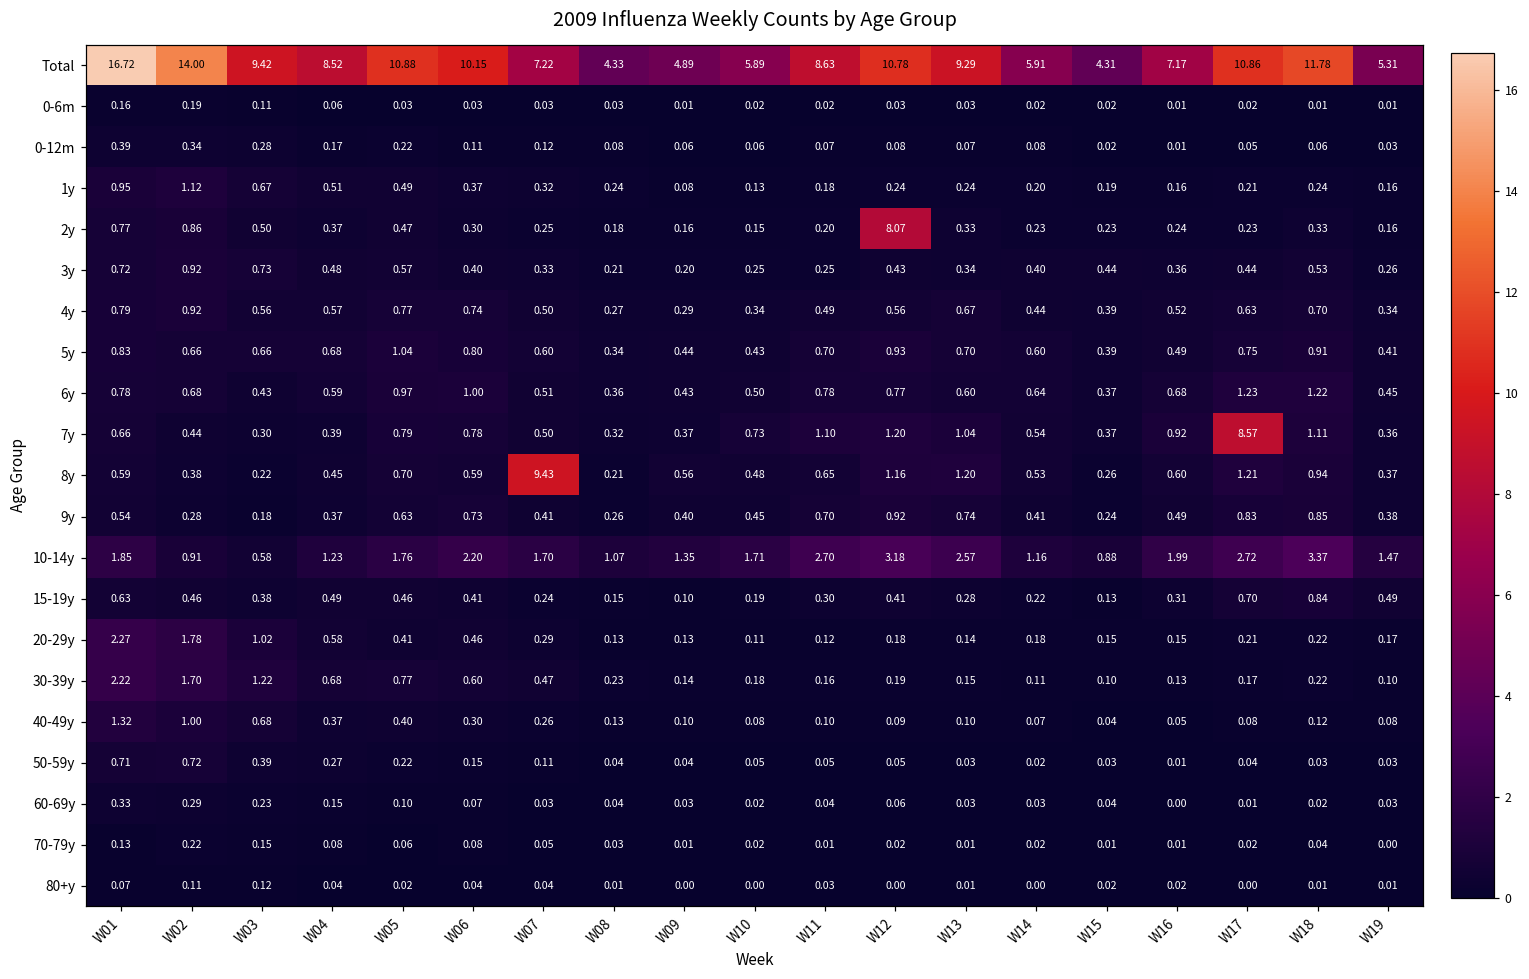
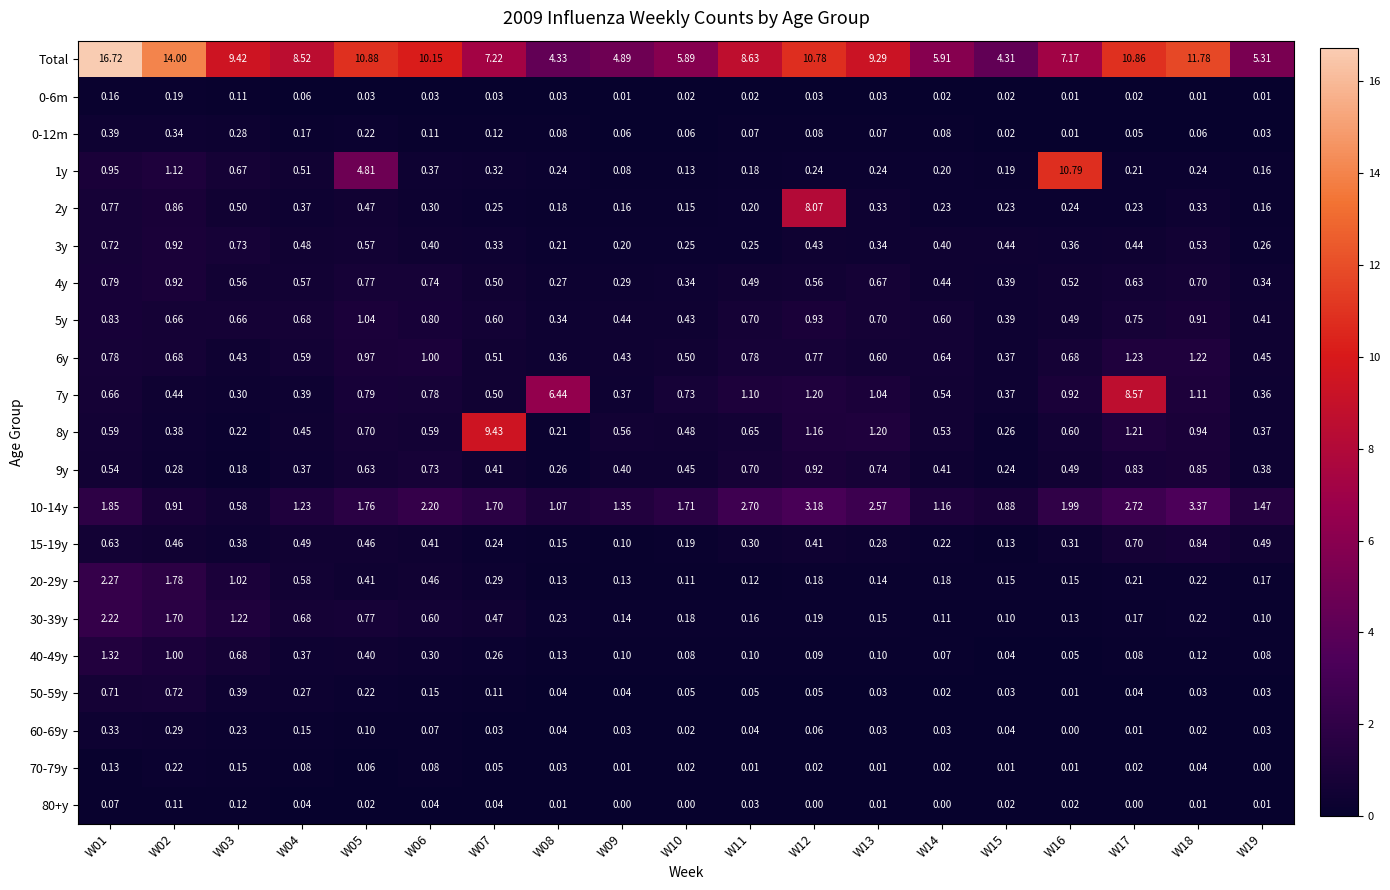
  {
    "1y": {
      "W01": 0.95,
      "W02": 1.12,
      "W03": 0.67,
      "W04": 0.51,
-     "W05": 0.49,
+     "W05": 4.81,
      "W06": 0.37,
      "W07": 0.32,
      "W08": 0.24,
      "W09": 0.08,
      "W10": 0.13,
      "W11": 0.18,
      "W12": 0.24,
      "W13": 0.24,
      "W14": 0.20,
      "W15": 0.19,
-     "W16": 0.16,
+     "W16": 10.79,
      "W17": 0.21,
      "W18": 0.24,
      "W19": 0.16
    },
    "7y": {
      "W01": 0.66,
      "W02": 0.44,
      "W03": 0.30,
      "W04": 0.39,
      "W05": 0.79,
      "W06": 0.78,
      "W07": 0.50,
-     "W08": 0.32,
+     "W08": 6.44,
      "W09": 0.37,
      "W10": 0.73,
      "W11": 1.10,
      "W12": 1.20,
      "W13": 1.04,
      "W14": 0.54,
      "W15": 0.37,
      "W16": 0.92,
      "W17": 8.57,
      "W18": 1.11,
      "W19": 0.36
    }
  }
